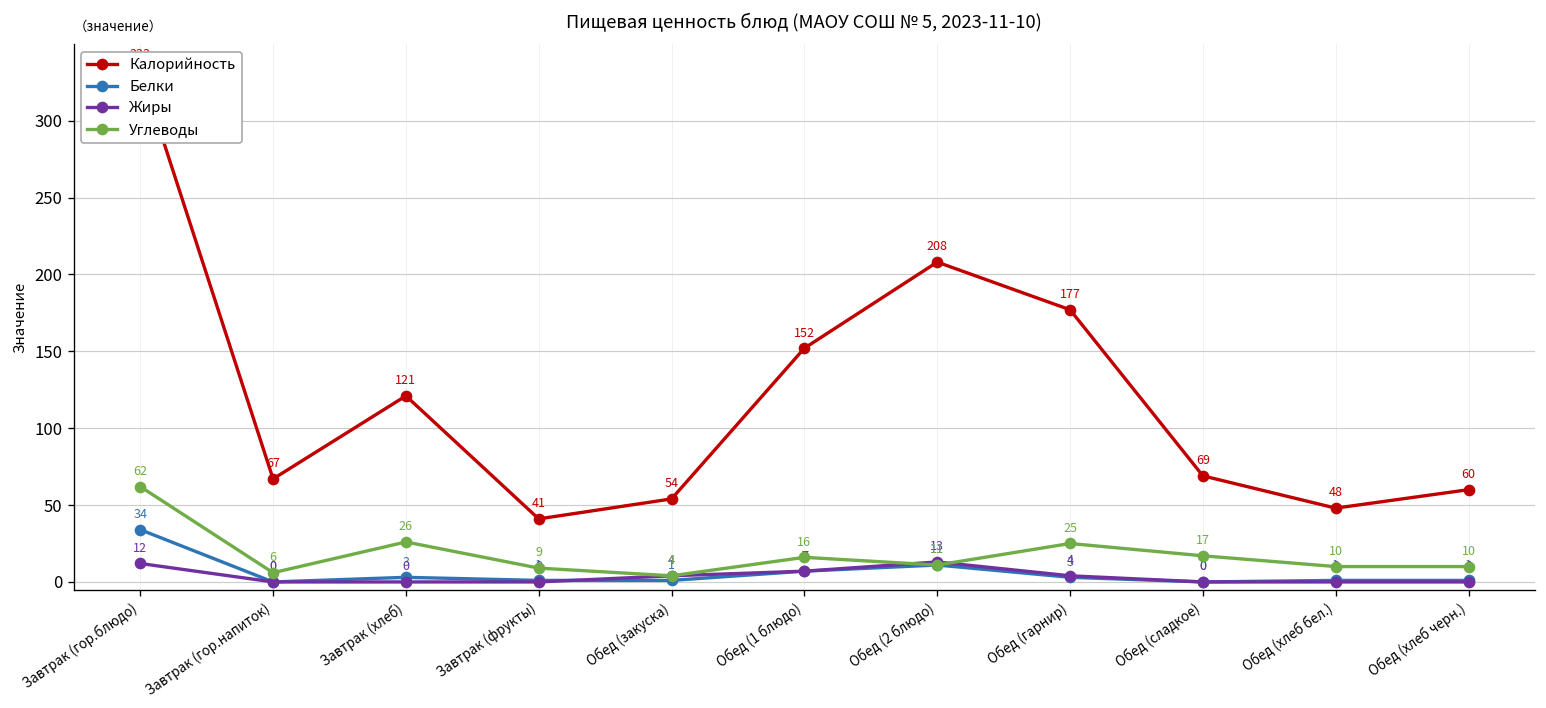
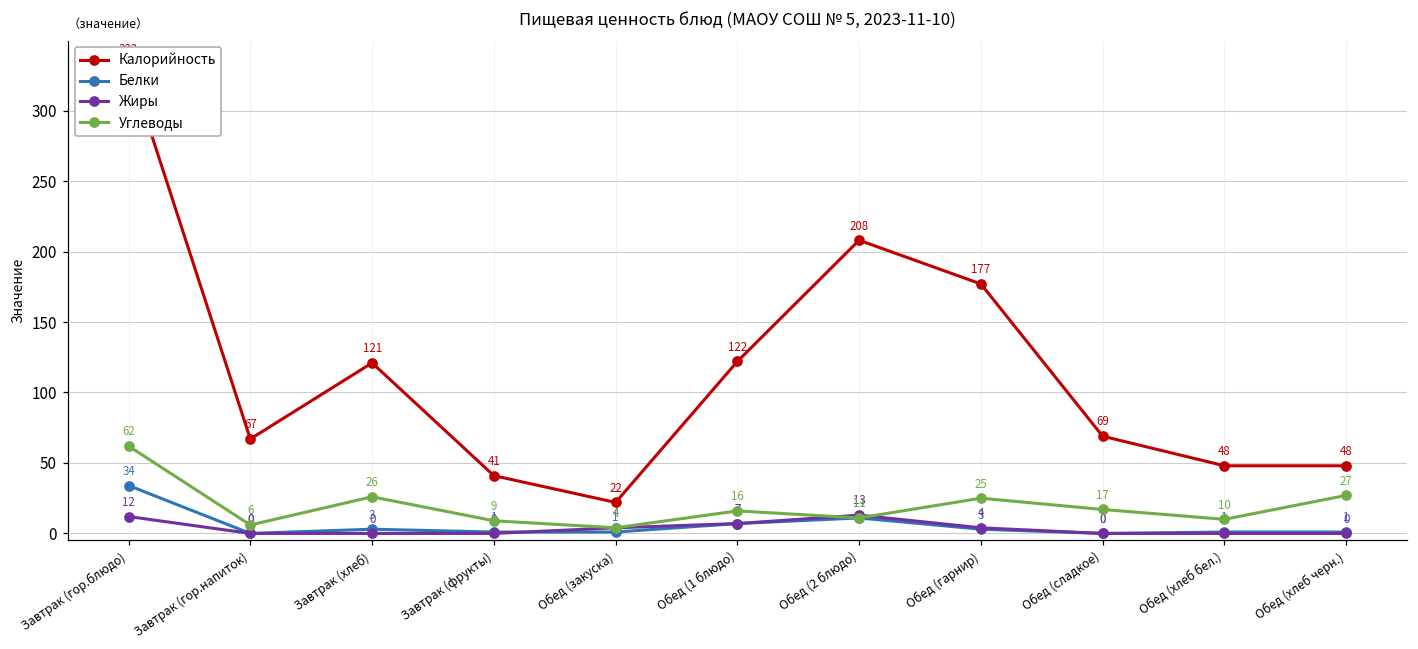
  {
    "Калорийность": {
      "Завтрак (гор.напиток)": 67,
      "Завтрак (хлеб)": 121,
      "Завтрак (фрукты)": 41,
-     "Обед (закуска)": 54,
-     "Обед (1 блюдо)": 152,
+     "Обед (закуска)": 22,
+     "Обед (1 блюдо)": 122,
      "Обед (2 блюдо)": 208,
      "Обед (гарнир)": 177,
      "Обед (сладкое)": 69,
      "Обед (хлеб бел.)": 48,
-     "Обед (хлеб черн.)": 60
+     "Обед (хлеб черн.)": 48
    },
    "Белки": {
      "Завтрак (гор.блюдо)": 34
    },
    "Жиры": {
      "Завтрак (гор.блюдо)": 12
    },
    "Углеводы": {
      "Завтрак (гор.блюдо)": 62,
      "Завтрак (хлеб)": 26,
      "Завтрак (фрукты)": 9,
      "Обед (1 блюдо)": 16,
      "Обед (гарнир)": 25,
      "Обед (сладкое)": 17,
      "Обед (хлеб бел.)": 10,
-     "Обед (хлеб черн.)": 10
+     "Обед (хлеб черн.)": 27
    }
  }
